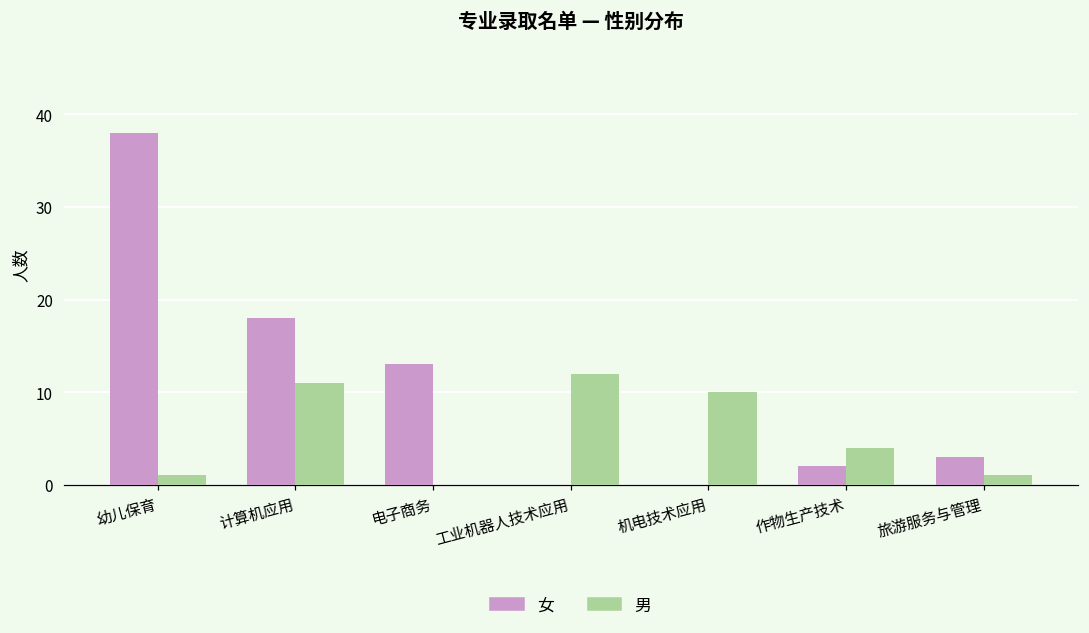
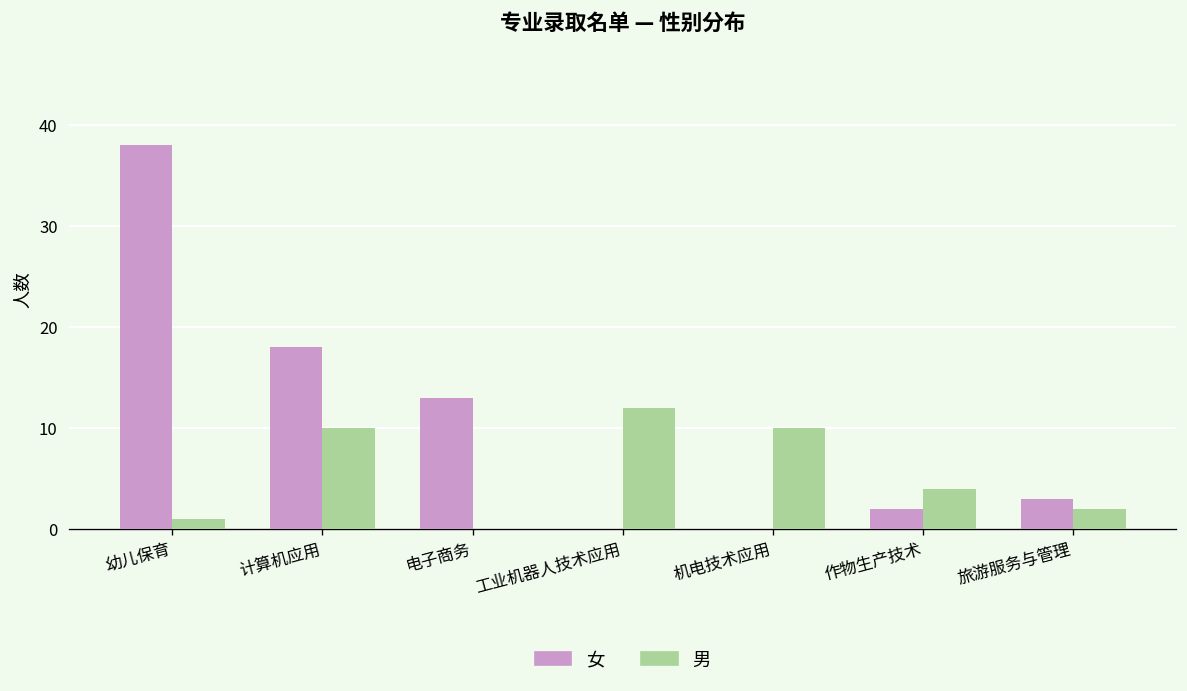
  {
    "女": {
      "幼儿保育": 38,
      "计算机应用": 18,
      "电子商务": 13,
      "工业机器人技术应用": 0,
      "机电技术应用": 0,
      "作物生产技术": 2,
      "旅游服务与管理": 3
    },
    "男": {
      "幼儿保育": 1,
-     "计算机应用": 11,
+     "计算机应用": 10,
      "电子商务": 0,
      "工业机器人技术应用": 12,
      "机电技术应用": 10,
      "作物生产技术": 4,
-     "旅游服务与管理": 1
+     "旅游服务与管理": 2
    }
  }
